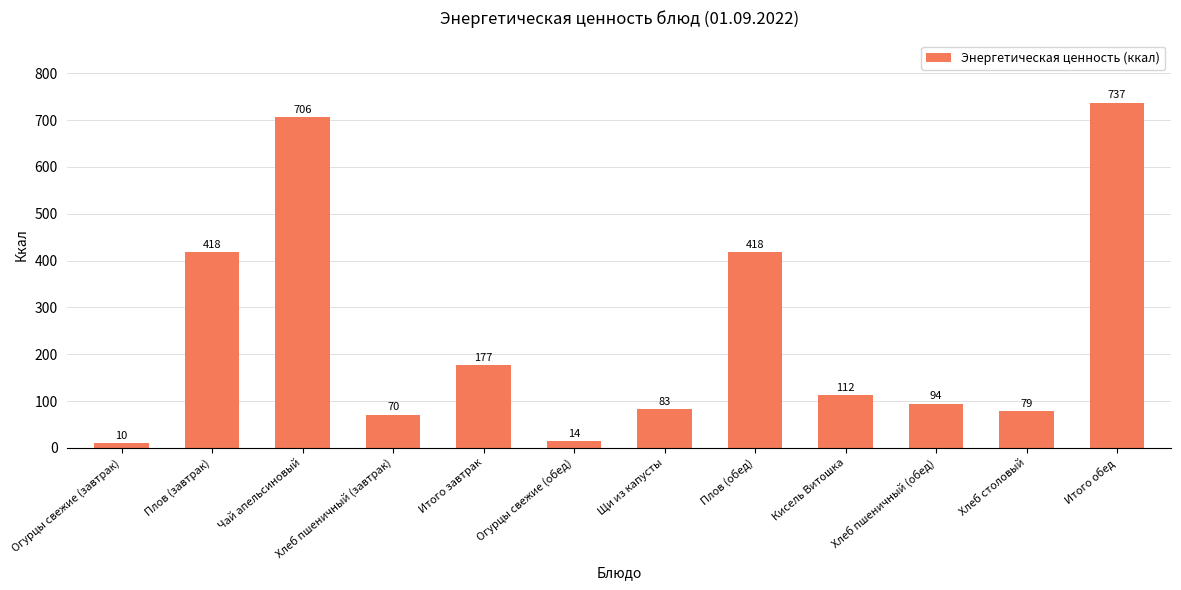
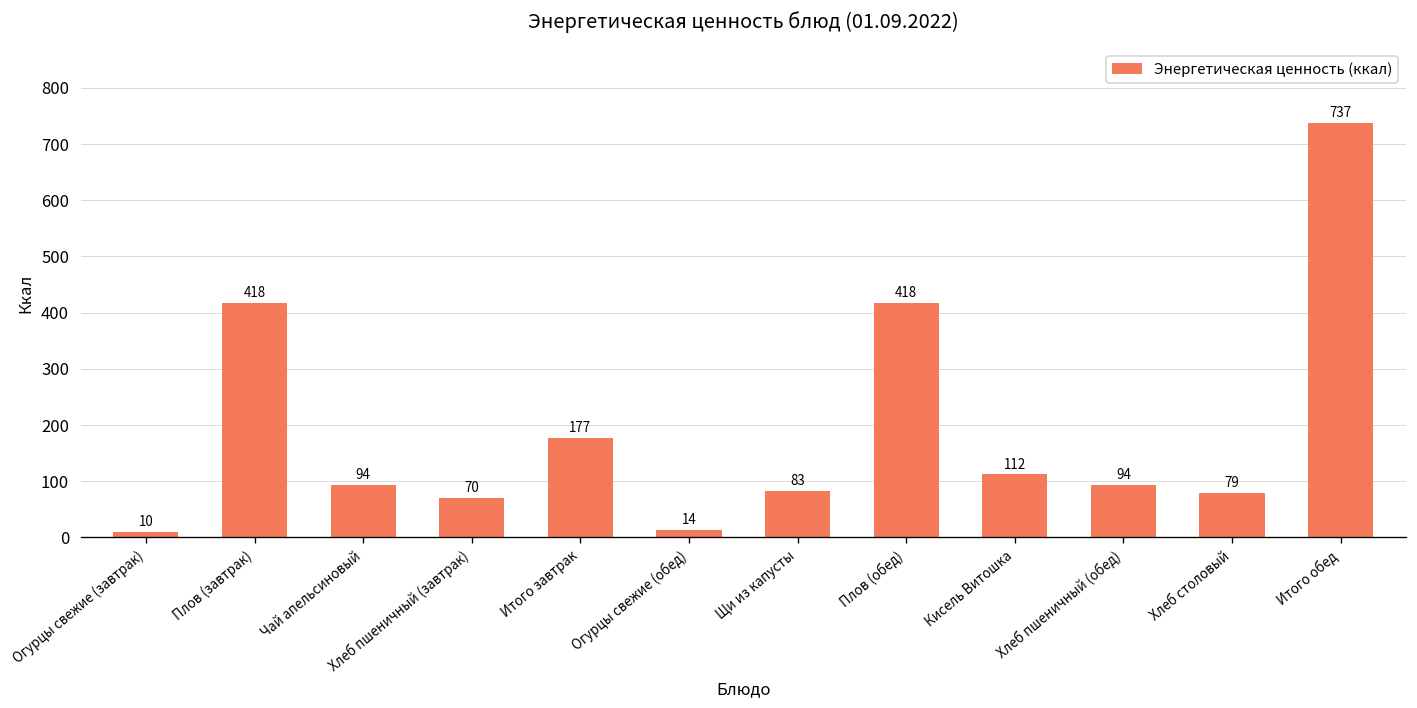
  {
    "Огурцы свежие (завтрак)": 10,
    "Плов (завтрак)": 418,
-   "Чай апельсиновый": 706,
+   "Чай апельсиновый": 94,
    "Хлеб пшеничный (завтрак)": 70,
    "Итого завтрак": 177,
    "Огурцы свежие (обед)": 14,
    "Щи из капусты": 83,
    "Плов (обед)": 418,
    "Кисель Витошка": 112,
    "Хлеб пшеничный (обед)": 94,
    "Хлеб столовый": 79,
    "Итого обед": 737
  }
